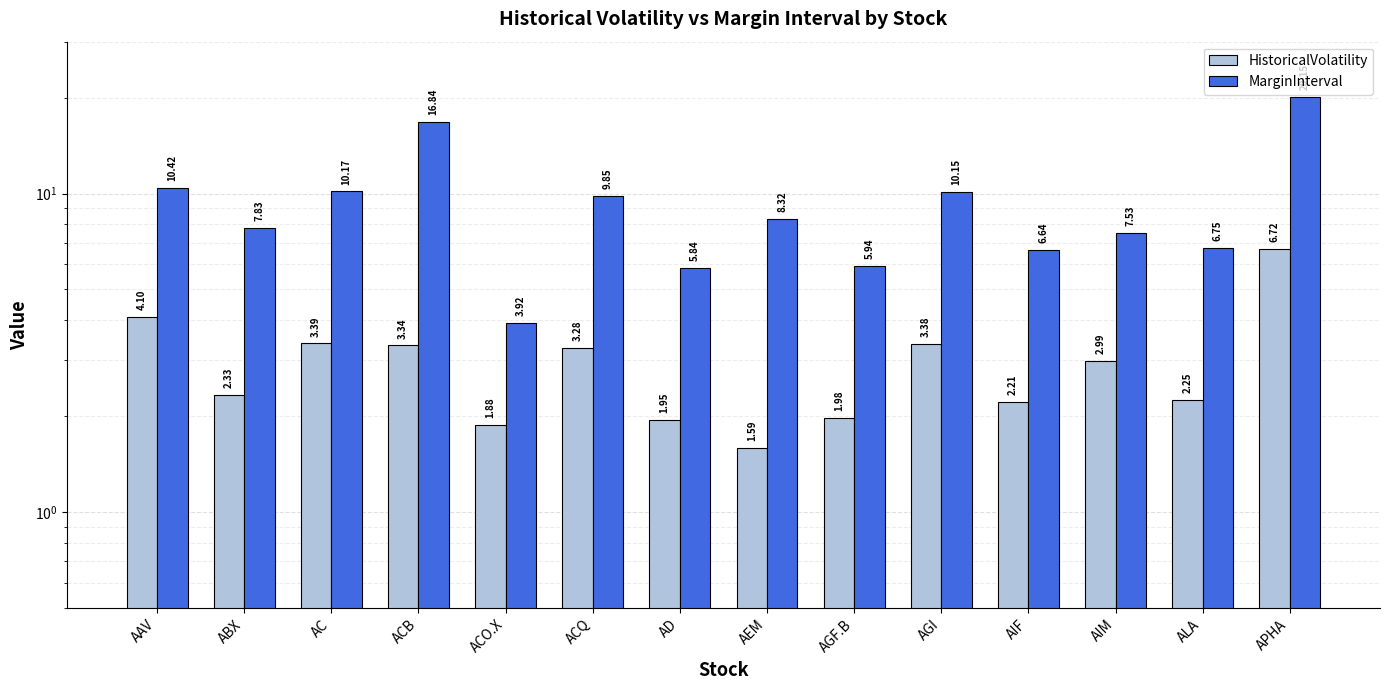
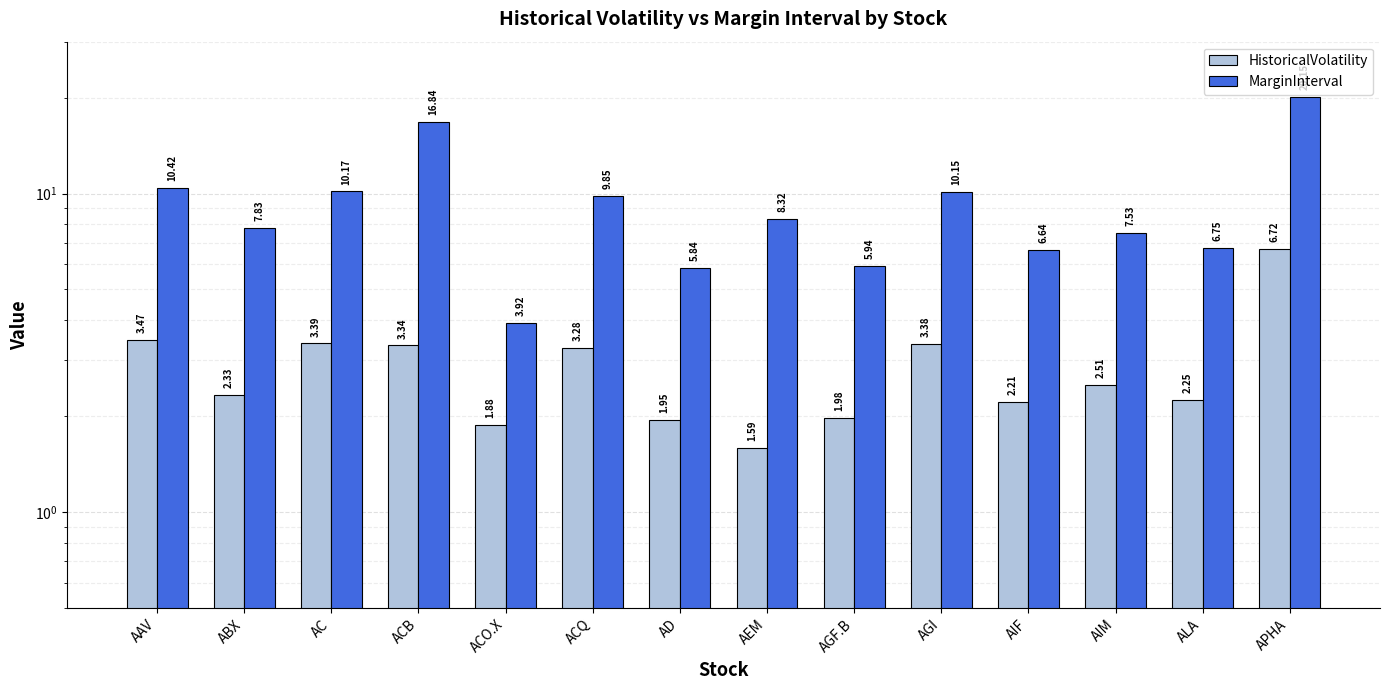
  {
    "HistoricalVolatility": {
-     "AAV": 4.10,
+     "AAV": 3.47,
      "ABX": 2.33,
      "AC": 3.39,
      "ACB": 3.34,
      "ACO.X": 1.88,
      "ACQ": 3.28,
      "AD": 1.95,
      "AEM": 1.59,
      "AGF.B": 1.98,
      "AGI": 3.38,
      "AIF": 2.21,
-     "AIM": 2.99,
+     "AIM": 2.51,
      "ALA": 2.25,
      "APHA": 6.72
    },
    "MarginInterval": {
      "AAV": 10.42,
      "ABX": 7.83,
      "AC": 10.17,
      "ACB": 16.84,
      "ACO.X": 3.92,
      "ACQ": 9.85,
      "AD": 5.84,
      "AEM": 8.32,
      "AGF.B": 5.94,
      "AGI": 10.15,
      "AIF": 6.64,
      "AIM": 7.53,
      "ALA": 6.75
    }
  }
